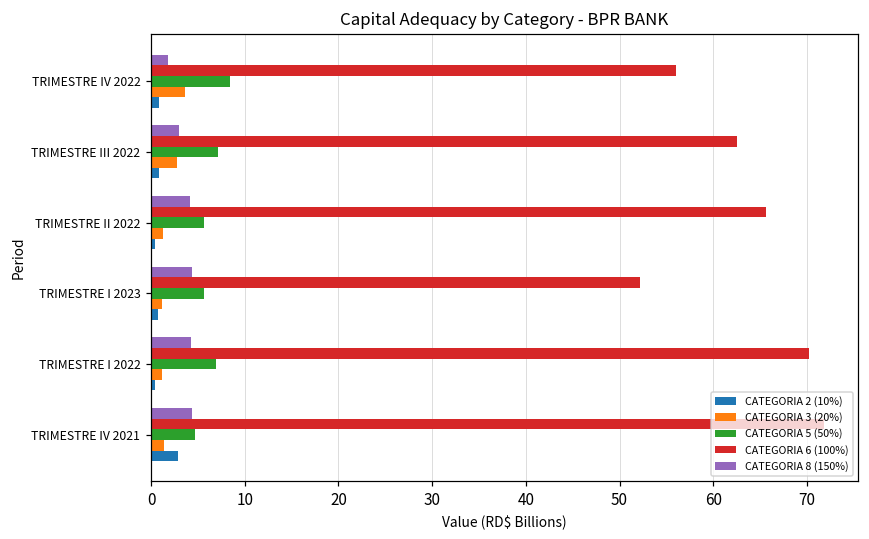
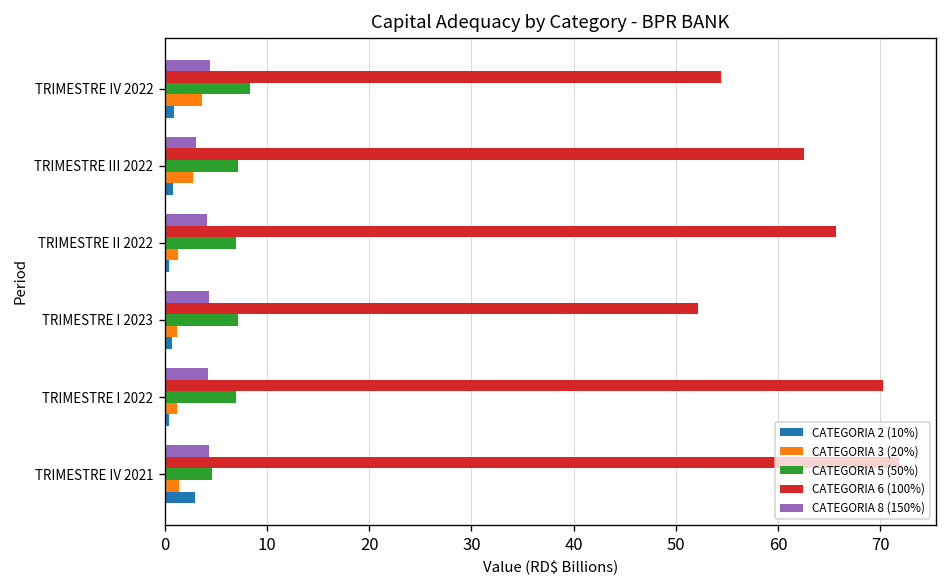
  {
    "CATEGORIA 2 (10%)": {
      "TRIMESTRE IV 2022": 1,
      "TRIMESTRE III 2022": 1,
      "TRIMESTRE II 2022": 0,
      "TRIMESTRE I 2023": 1,
      "TRIMESTRE I 2022": 0,
      "TRIMESTRE IV 2021": 3
    },
    "CATEGORIA 3 (20%)": {
      "TRIMESTRE IV 2022": 4,
      "TRIMESTRE III 2022": 3,
      "TRIMESTRE II 2022": 1,
      "TRIMESTRE I 2023": 1,
      "TRIMESTRE I 2022": 1,
      "TRIMESTRE IV 2021": 1
    },
    "CATEGORIA 5 (50%)": {
      "TRIMESTRE IV 2022": 8,
      "TRIMESTRE III 2022": 7,
-     "TRIMESTRE II 2022": 6,
-     "TRIMESTRE I 2023": 6,
+     "TRIMESTRE II 2022": 7,
+     "TRIMESTRE I 2023": 7,
      "TRIMESTRE I 2022": 7,
      "TRIMESTRE IV 2021": 5
    },
    "CATEGORIA 6 (100%)": {
-     "TRIMESTRE IV 2022": 56,
+     "TRIMESTRE IV 2022": 54,
      "TRIMESTRE III 2022": 62,
      "TRIMESTRE II 2022": 66,
      "TRIMESTRE I 2023": 52,
      "TRIMESTRE I 2022": 70
    },
    "CATEGORIA 8 (150%)": {
-     "TRIMESTRE IV 2022": 2,
+     "TRIMESTRE IV 2022": 4,
      "TRIMESTRE III 2022": 3,
      "TRIMESTRE II 2022": 4,
      "TRIMESTRE I 2023": 4,
      "TRIMESTRE I 2022": 4,
      "TRIMESTRE IV 2021": 4
    }
  }
